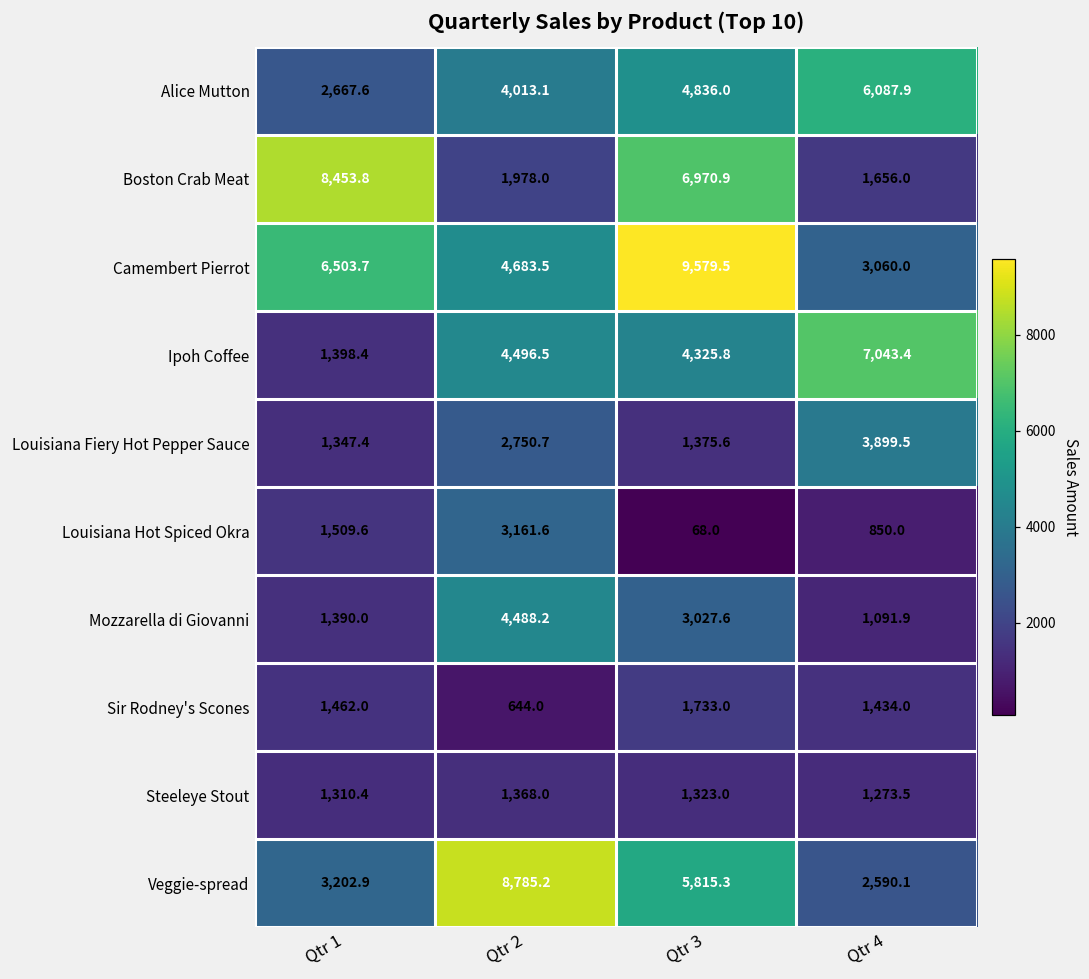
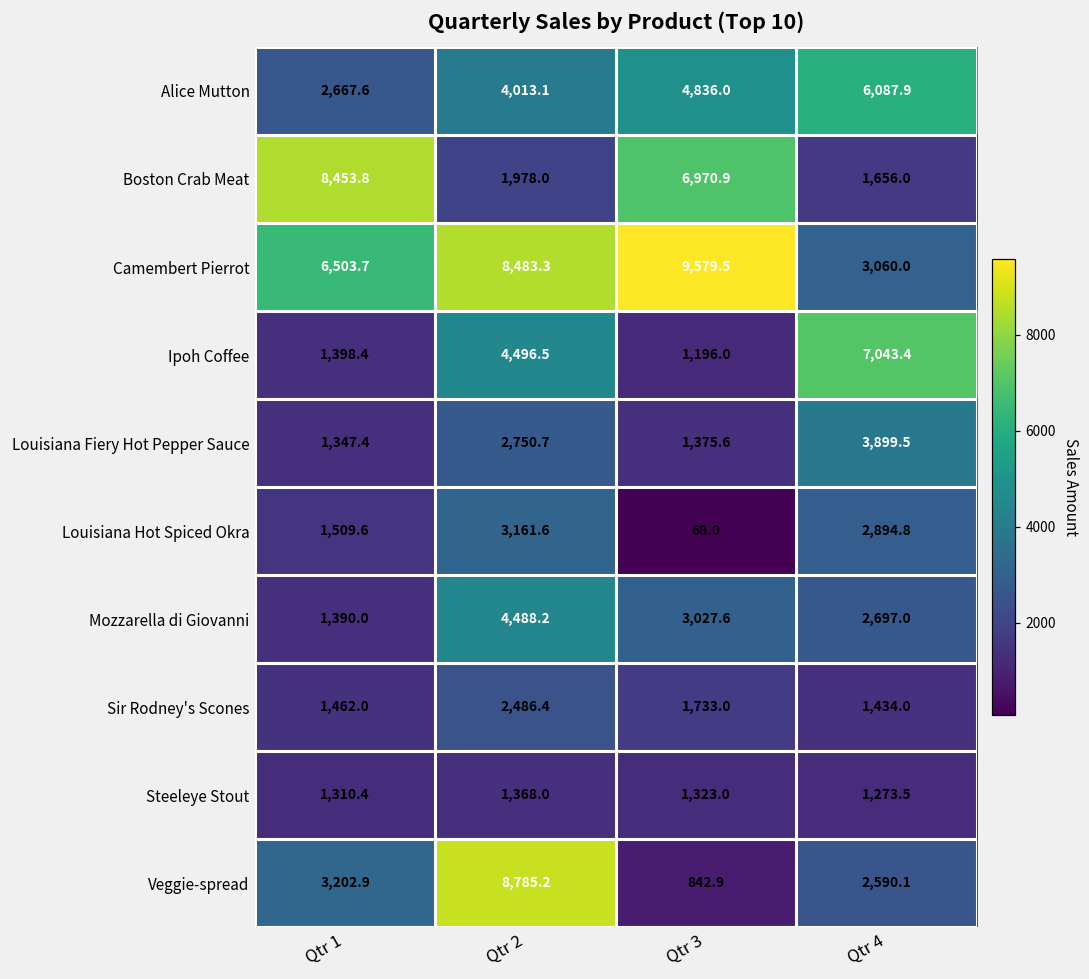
  {
    "Alice Mutton": {
      "Qtr 1": "2,667.6",
      "Qtr 2": "4,013.1",
      "Qtr 3": "4,836.0",
      "Qtr 4": "6,087.9"
    },
    "Boston Crab Meat": {
      "Qtr 1": "8,453.8",
      "Qtr 2": "1,978.0",
      "Qtr 3": "6,970.9",
      "Qtr 4": "1,656.0"
    },
    "Camembert Pierrot": {
      "Qtr 1": "6,503.7",
-     "Qtr 2": "4,683.5",
+     "Qtr 2": "8,483.3",
      "Qtr 3": "9,579.5",
      "Qtr 4": "3,060.0"
    },
    "Ipoh Coffee": {
      "Qtr 1": "1,398.4",
      "Qtr 2": "4,496.5",
-     "Qtr 3": "4,325.8",
+     "Qtr 3": "1,196.0",
      "Qtr 4": "7,043.4"
    },
    "Louisiana Fiery Hot Pepper Sauce": {
      "Qtr 1": "1,347.4",
      "Qtr 2": "2,750.7",
      "Qtr 3": "1,375.6",
      "Qtr 4": "3,899.5"
    },
    "Louisiana Hot Spiced Okra": {
      "Qtr 1": "1,509.6",
      "Qtr 2": "3,161.6",
      "Qtr 3": "68.0",
-     "Qtr 4": "850.0"
+     "Qtr 4": "2,894.8"
    },
    "Mozzarella di Giovanni": {
      "Qtr 1": "1,390.0",
      "Qtr 2": "4,488.2",
      "Qtr 3": "3,027.6",
-     "Qtr 4": "1,091.9"
+     "Qtr 4": "2,697.0"
    },
    "Sir Rodney's Scones": {
      "Qtr 1": "1,462.0",
-     "Qtr 2": "644.0",
+     "Qtr 2": "2,486.4",
      "Qtr 3": "1,733.0",
      "Qtr 4": "1,434.0"
    },
    "Steeleye Stout": {
      "Qtr 1": "1,310.4",
      "Qtr 2": "1,368.0",
      "Qtr 3": "1,323.0",
      "Qtr 4": "1,273.5"
    },
    "Veggie-spread": {
      "Qtr 1": "3,202.9",
      "Qtr 2": "8,785.2",
-     "Qtr 3": "5,815.3",
+     "Qtr 3": "842.9",
      "Qtr 4": "2,590.1"
    }
  }
